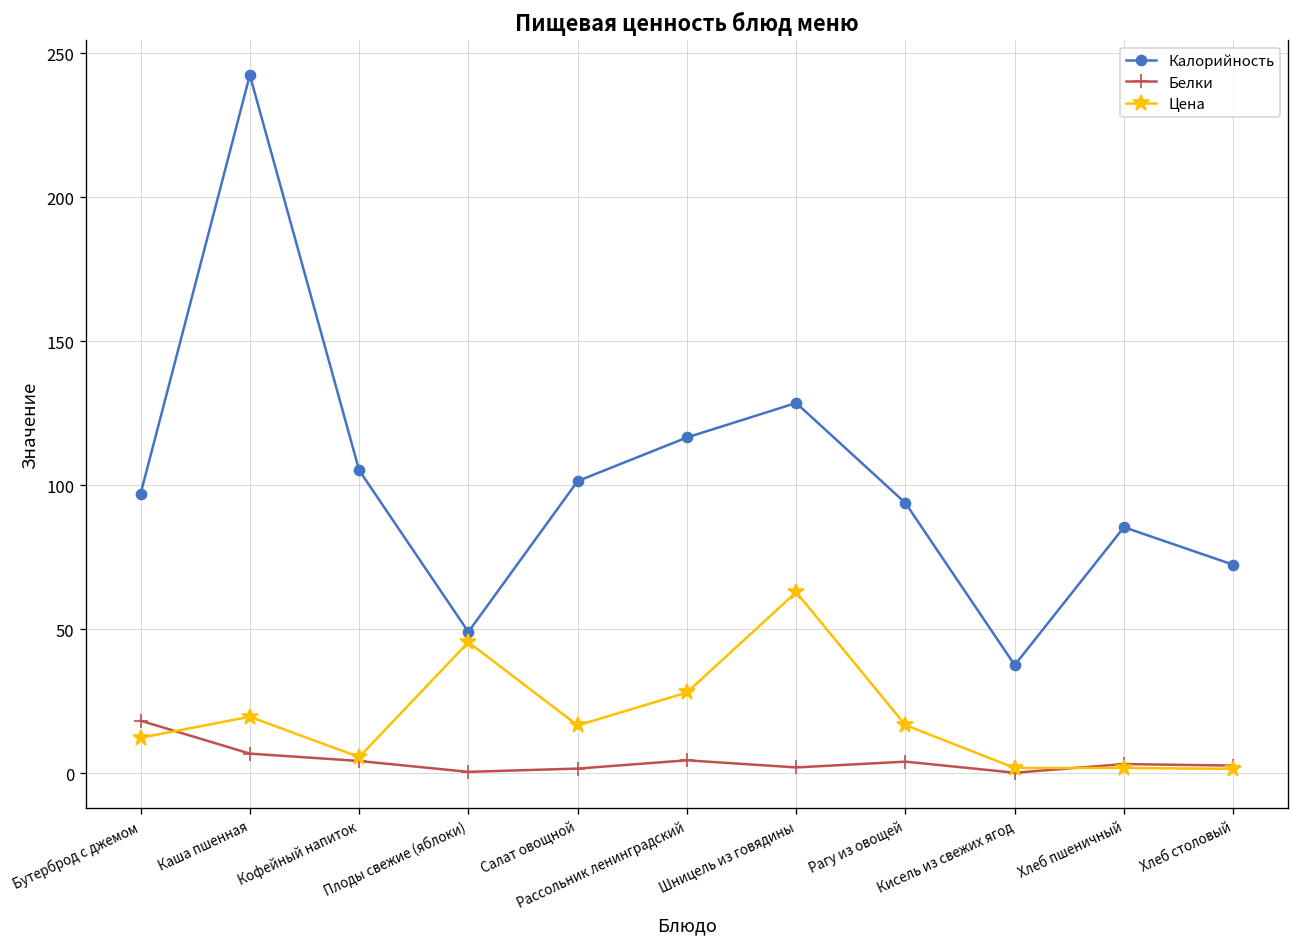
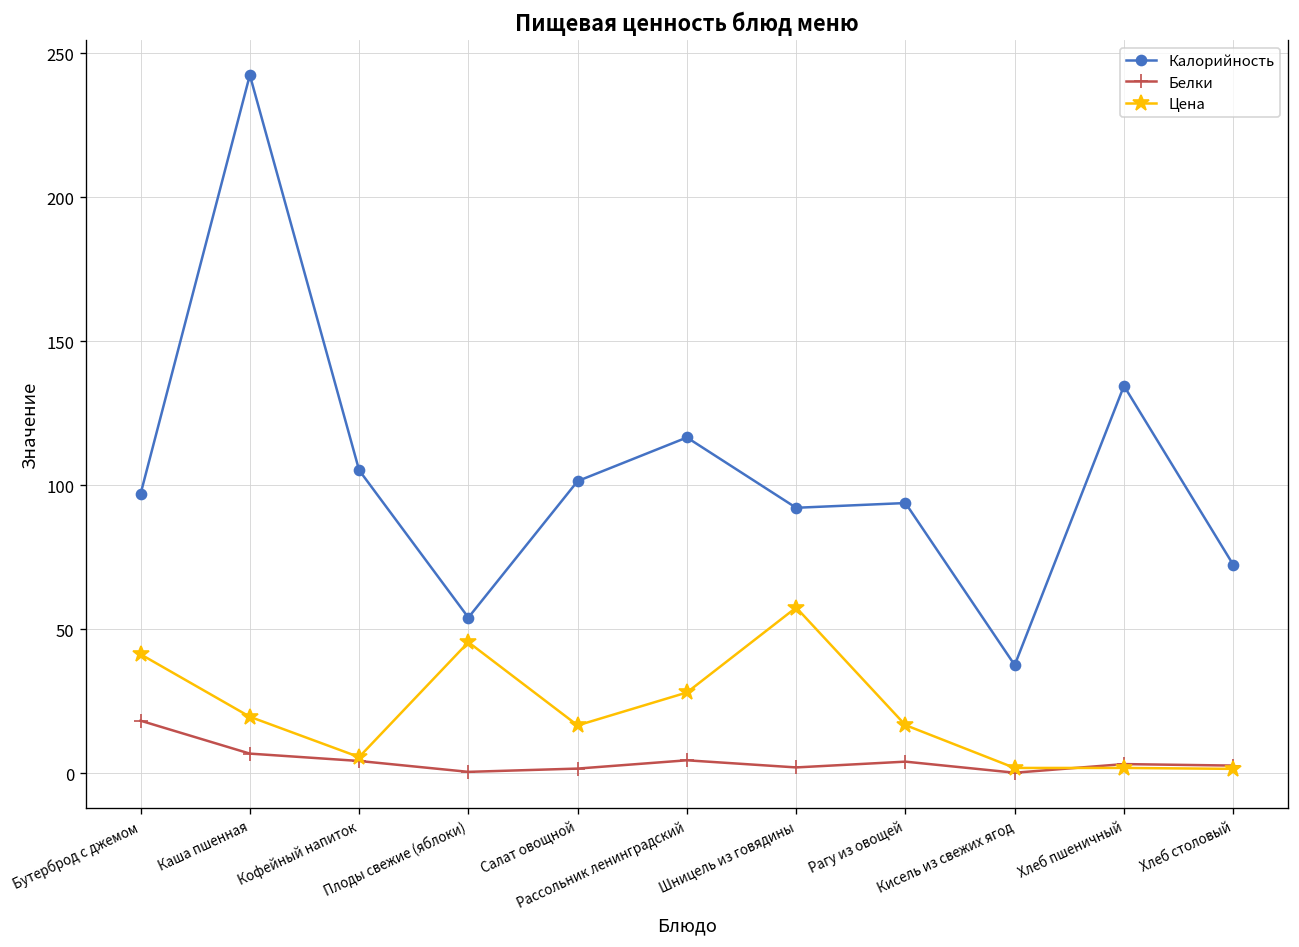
  {
    "Калорийность": {
      "Бутерброд с джемом": 97,
      "Каша пшенная": 242,
      "Кофейный напиток": 105,
-     "Плоды свежие (яблоки)": 49,
+     "Плоды свежие (яблоки)": 54,
      "Салат овощной": 101,
      "Рассольник ленинградский": 117,
-     "Шницель из говядины": 129,
+     "Шницель из говядины": 92,
      "Рагу из овощей": 94,
      "Кисель из свежих ягод": 38,
-     "Хлеб пшеничный": 85,
+     "Хлеб пшеничный": 135,
      "Хлеб столовый": 72
    },
    "Белки": {
      "Бутерброд с джемом": 18,
      "Каша пшенная": 7,
      "Кофейный напиток": 4,
      "Плоды свежие (яблоки)": 0,
      "Салат овощной": 2,
      "Рассольник ленинградский": 4,
      "Шницель из говядины": 2,
      "Рагу из овощей": 4,
      "Кисель из свежих ягод": 0,
      "Хлеб пшеничный": 3,
      "Хлеб столовый": 3
    },
    "Цена": {
-     "Бутерброд с джемом": 12,
+     "Бутерброд с джемом": 41,
      "Каша пшенная": 20,
      "Кофейный напиток": 6,
      "Плоды свежие (яблоки)": 46,
      "Салат овощной": 17,
      "Рассольник ленинградский": 28,
-     "Шницель из говядины": 63,
+     "Шницель из говядины": 58,
      "Рагу из овощей": 17,
      "Кисель из свежих ягод": 2,
      "Хлеб пшеничный": 2,
      "Хлеб столовый": 2
    }
  }
